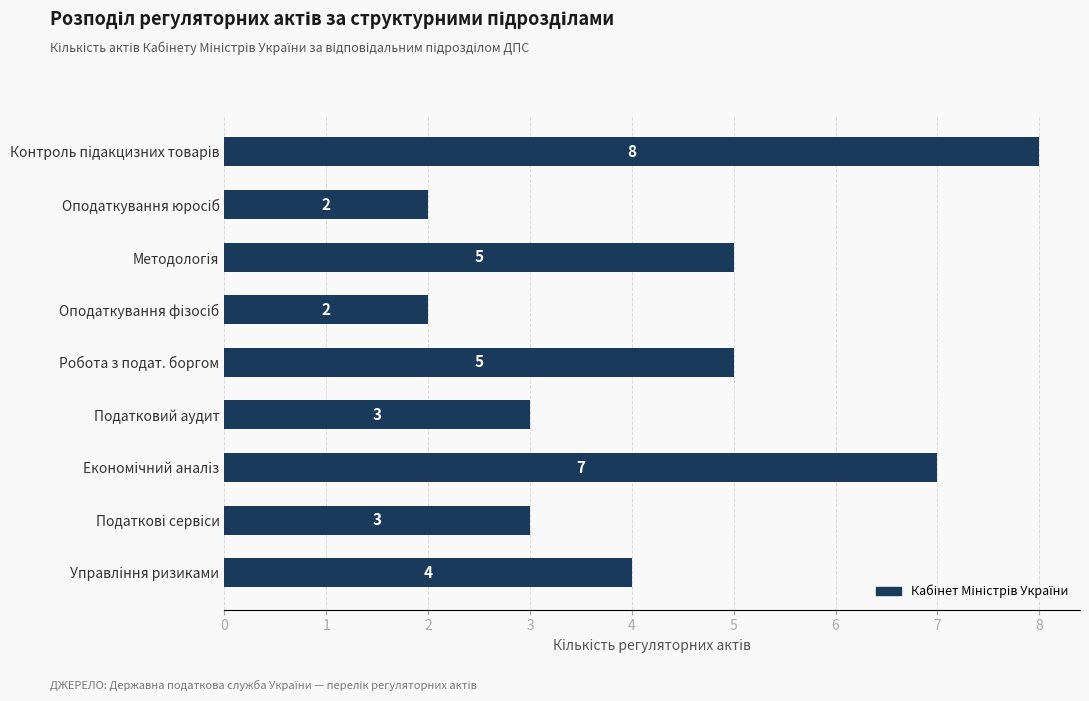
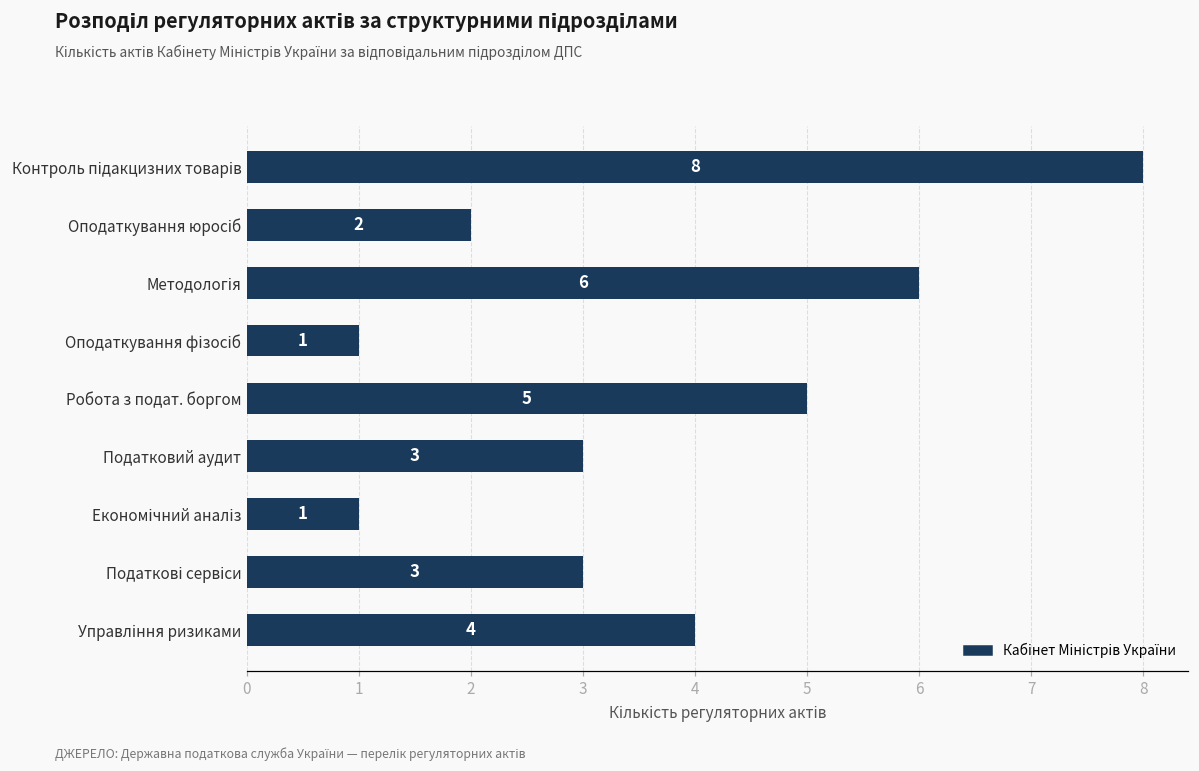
  {
    "Контроль підакцизних товарів": 8,
    "Оподаткування юросіб": 2,
-   "Методологія": 5,
-   "Оподаткування фізосіб": 2,
+   "Методологія": 6,
+   "Оподаткування фізосіб": 1,
    "Робота з подат. боргом": 5,
    "Податковий аудит": 3,
-   "Економічний аналіз": 7,
+   "Економічний аналіз": 1,
    "Податкові сервіси": 3,
    "Управління ризиками": 4
  }
